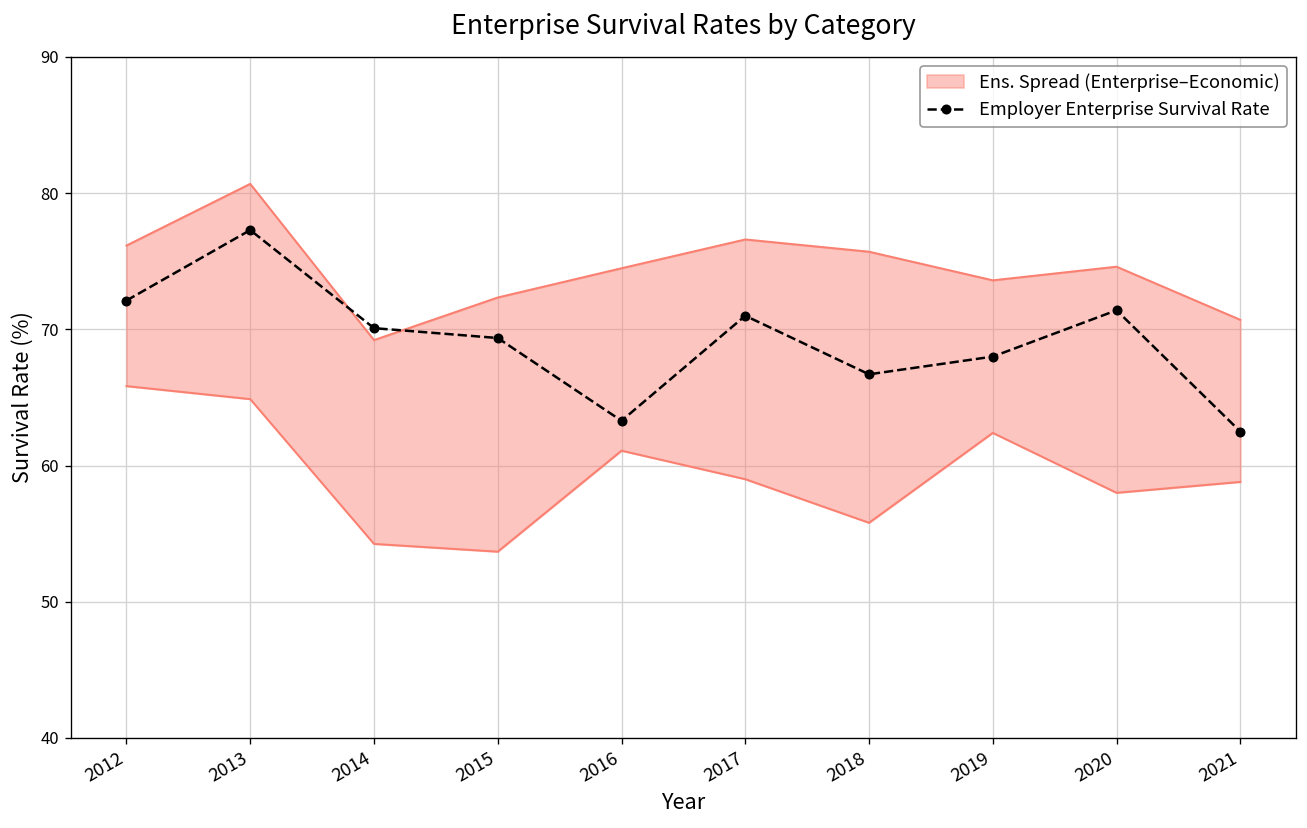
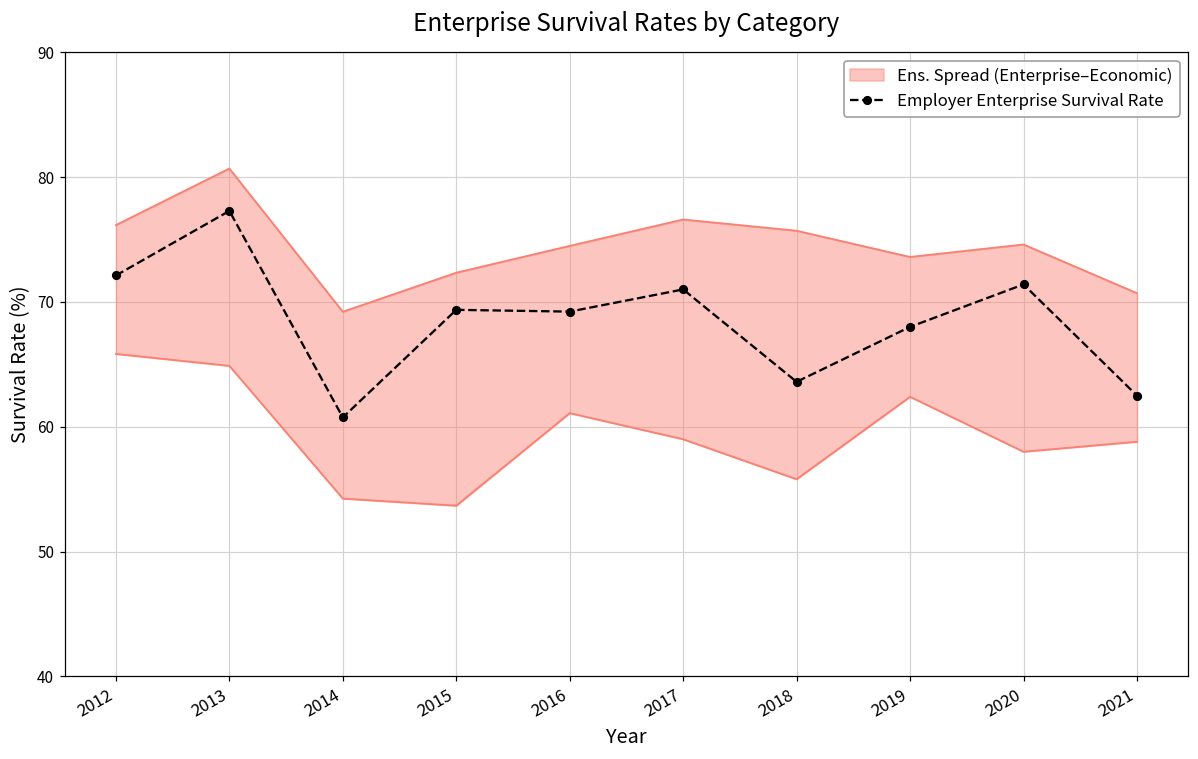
  {
    "Employer Enterprise Survival Rate": {
      "2012": 72.1,
      "2013": 77.3,
-     "2014": 70.1,
+     "2014": 60.7,
      "2015": 69.4,
-     "2016": 63.3,
+     "2016": 69.2,
      "2017": 71.0,
-     "2018": 66.7,
+     "2018": 63.6,
      "2019": 68.0,
      "2020": 71.4,
      "2021": 62.5
    }
  }
